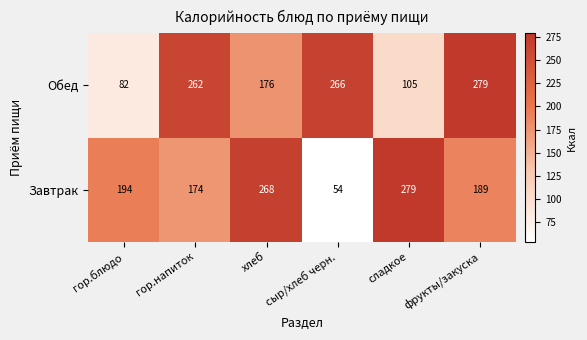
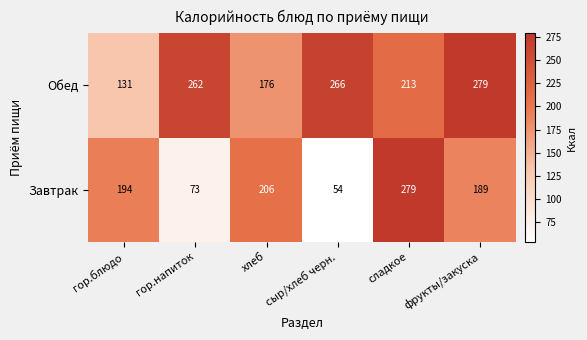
  {
    "Обед": {
-     "гор.блюдо": 82,
+     "гор.блюдо": 131,
      "гор.напиток": 262,
      "хлеб": 176,
      "сыр/хлеб черн.": 266,
-     "сладкое": 105,
+     "сладкое": 213,
      "фрукты/закуска": 279
    },
    "Завтрак": {
      "гор.блюдо": 194,
-     "гор.напиток": 174,
-     "хлеб": 268,
+     "гор.напиток": 73,
+     "хлеб": 206,
      "сыр/хлеб черн.": 54,
      "сладкое": 279,
      "фрукты/закуска": 189
    }
  }
